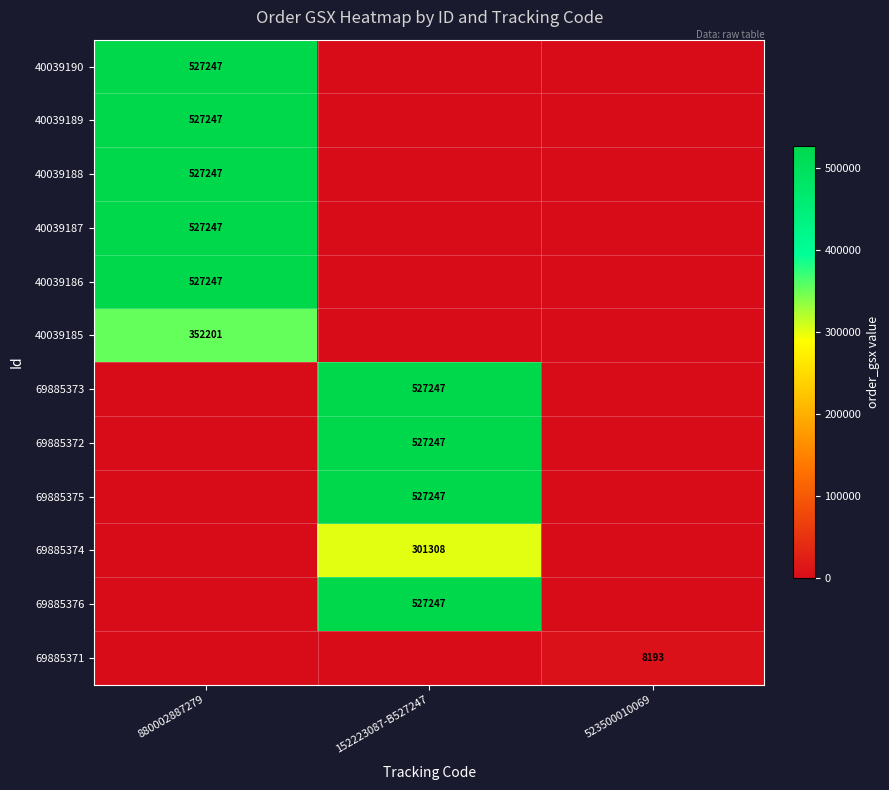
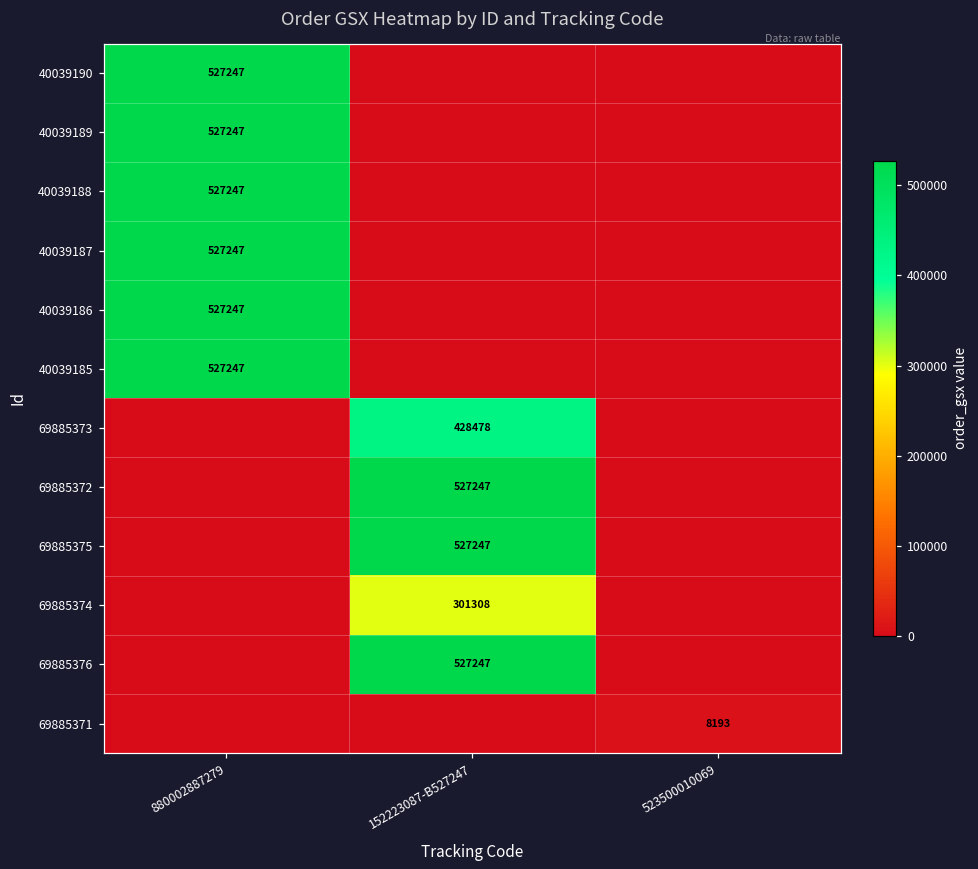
  {
    "40039190": {
      "880002887279": 527247
    },
    "40039189": {
      "880002887279": 527247
    },
    "40039188": {
      "880002887279": 527247
    },
    "40039187": {
      "880002887279": 527247
    },
    "40039186": {
      "880002887279": 527247
    },
    "40039185": {
-     "880002887279": 352201
+     "880002887279": 527247
    },
    "69885373": {
-     "152223087-B527247": 527247
+     "152223087-B527247": 428478
    },
    "69885372": {
      "152223087-B527247": 527247
    },
    "69885375": {
      "152223087-B527247": 527247
    },
    "69885374": {
      "152223087-B527247": 301308
    },
    "69885376": {
      "152223087-B527247": 527247
    },
    "69885371": {
      "523500010069": 8193
    }
  }
